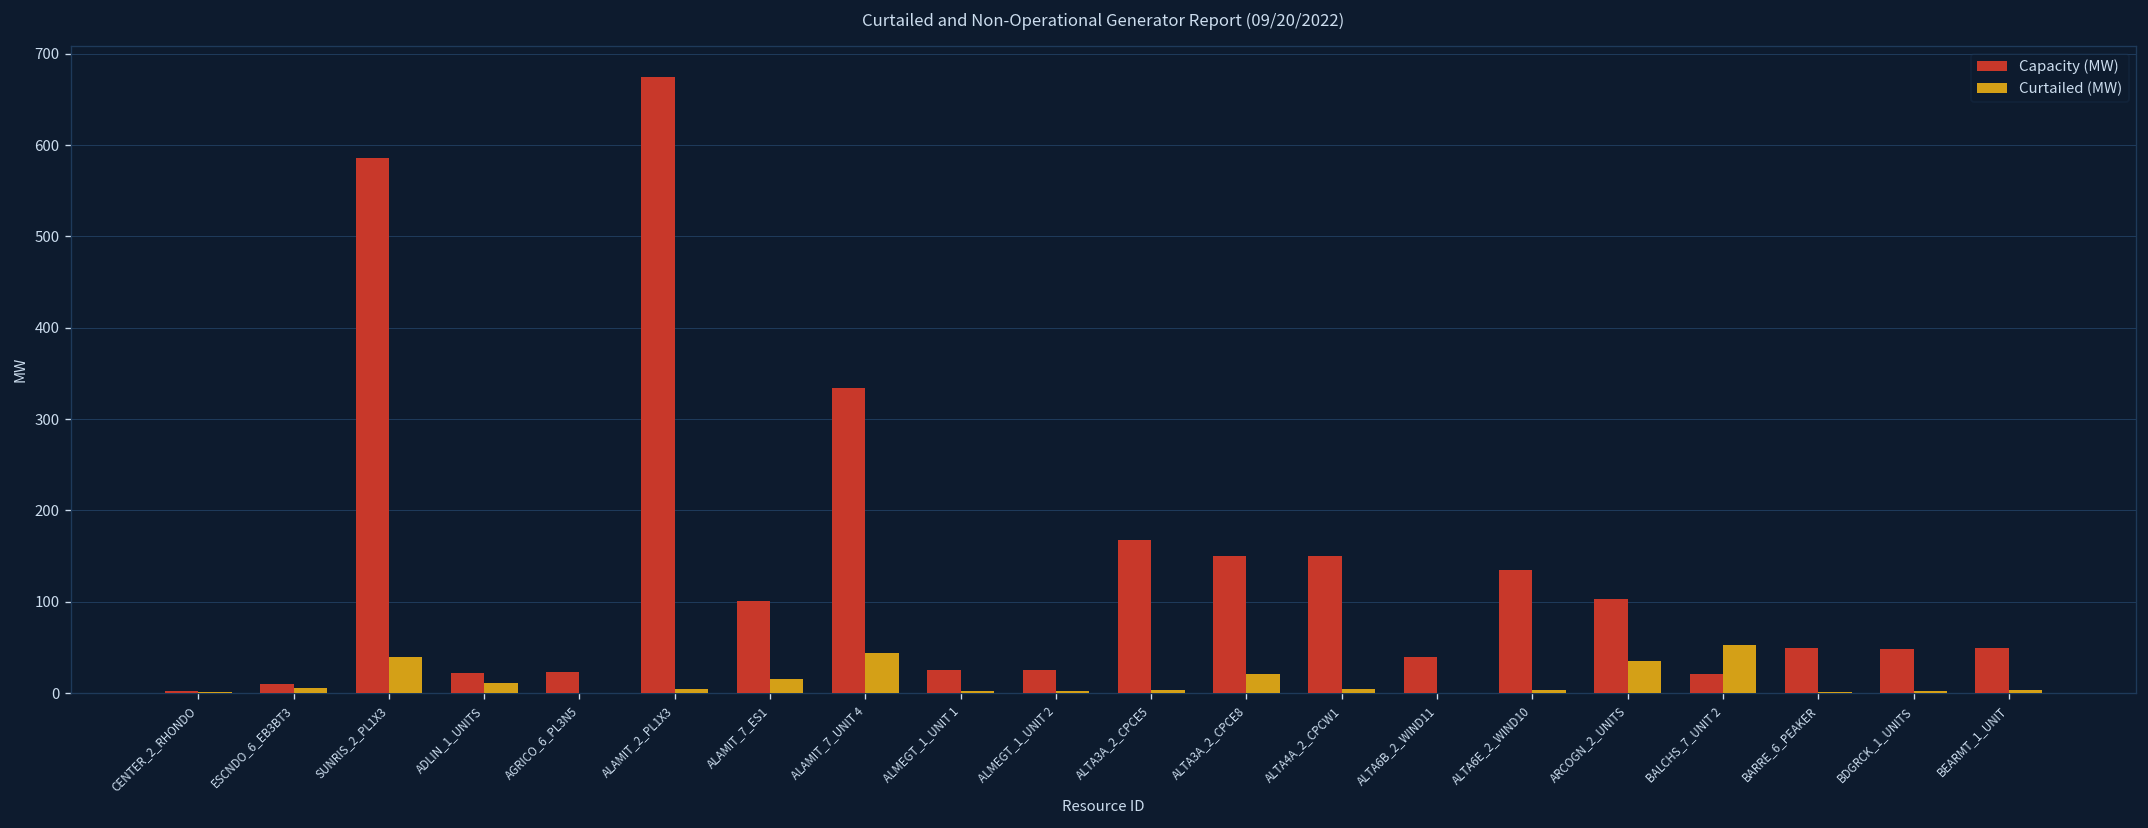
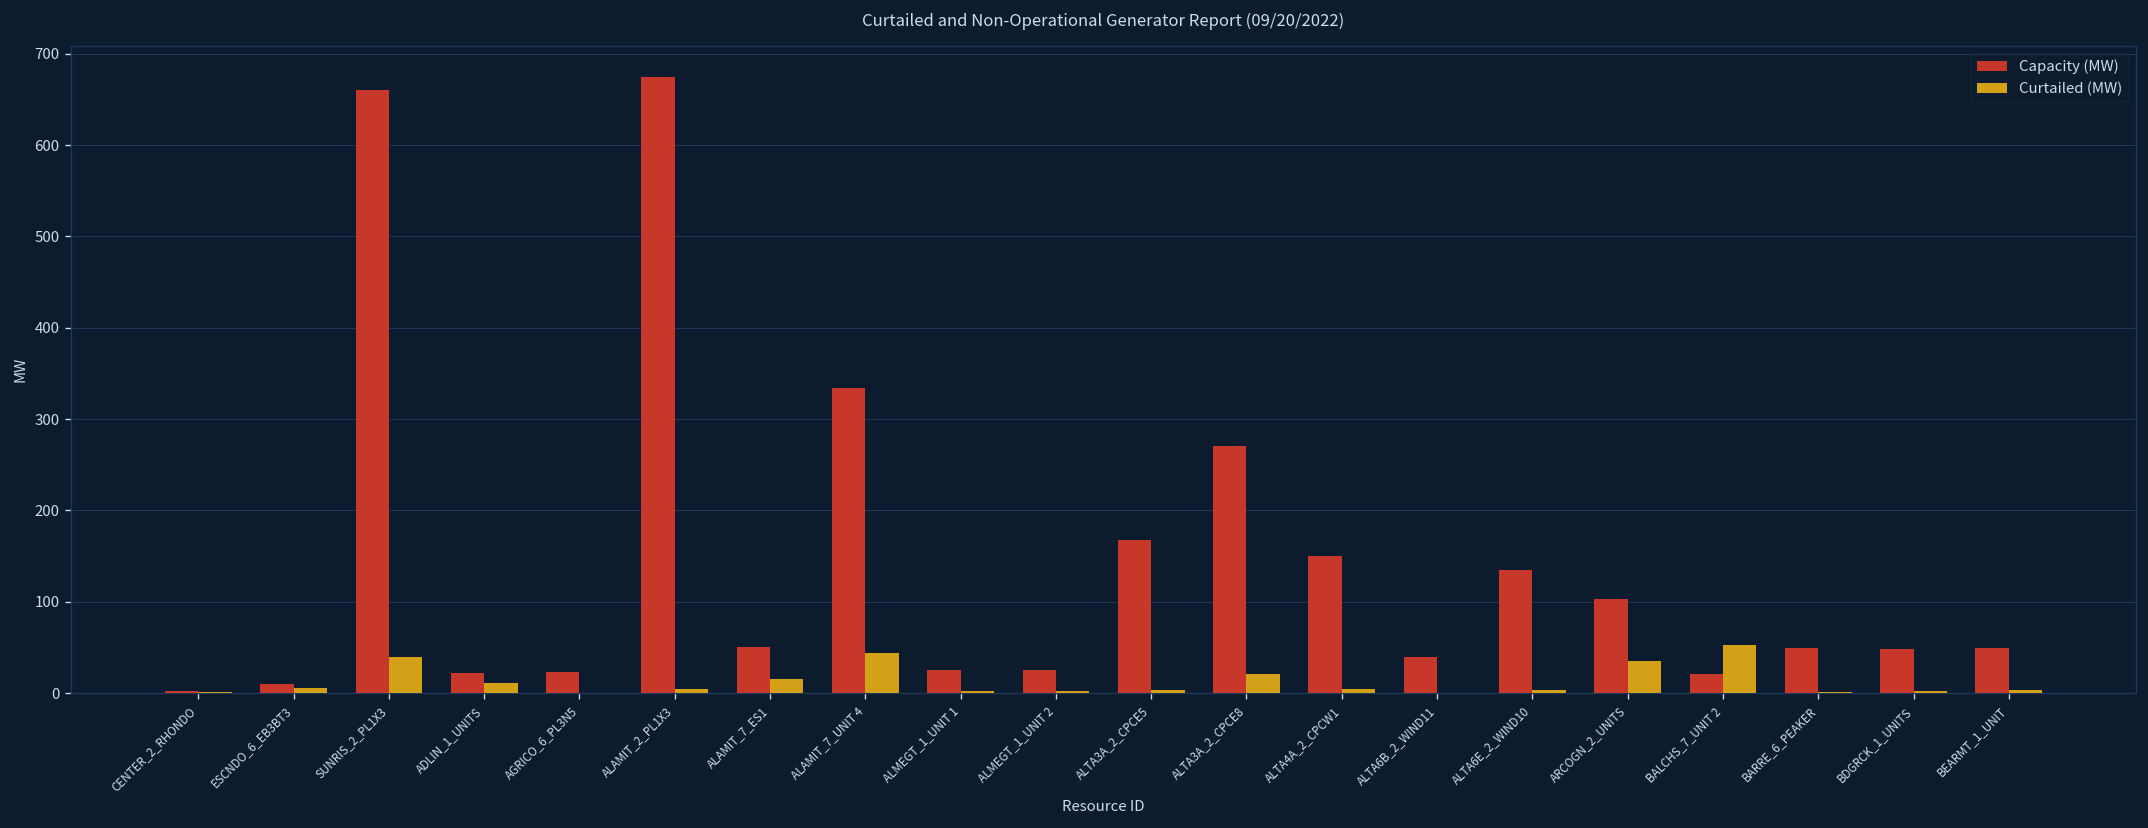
  {
    "Capacity (MW)": {
      "ESCNDO_6_EB3BT3": 10,
-     "SUNRIS_2_PL1X3": 590,
+     "SUNRIS_2_PL1X3": 660,
      "ADLIN_1_UNITS": 20,
      "AGRICO_6_PL3N5": 20,
      "ALAMIT_2_PL1X3": 670,
-     "ALAMIT_7_ES1": 100,
+     "ALAMIT_7_ES1": 50,
      "ALAMIT_7_UNIT 4": 330,
      "ALMEGT_1_UNIT 1": 30,
      "ALMEGT_1_UNIT 2": 30,
      "ALTA3A_2_CPCE5": 170,
-     "ALTA3A_2_CPCE8": 150,
+     "ALTA3A_2_CPCE8": 270,
      "ALTA4A_2_CPCW1": 150,
      "ALTA6B_2_WIND11": 40,
      "ALTA6E_2_WIND10": 130,
      "ARCOGN_2_UNITS": 100,
      "BALCHS_7_UNIT 2": 20,
      "BARRE_6_PEAKER": 50,
      "BDGRCK_1_UNITS": 50,
      "BEARMT_1_UNIT": 50
    },
    "Curtailed (MW)": {
      "ESCNDO_6_EB3BT3": 10,
      "SUNRIS_2_PL1X3": 40,
      "ADLIN_1_UNITS": 10,
      "ALAMIT_2_PL1X3": 0,
      "ALAMIT_7_ES1": 20,
      "ALAMIT_7_UNIT 4": 40,
      "ALTA3A_2_CPCE8": 20,
      "ALTA4A_2_CPCW1": 0,
      "ALTA6E_2_WIND10": 0,
      "ARCOGN_2_UNITS": 40,
      "BALCHS_7_UNIT 2": 50
    }
  }
